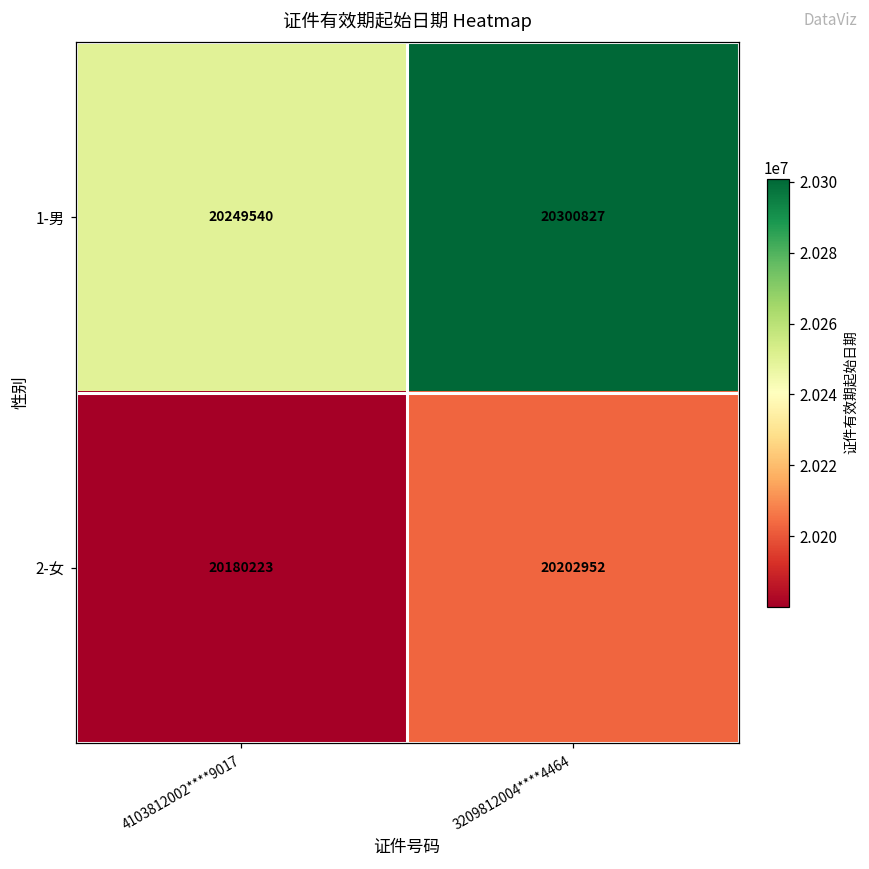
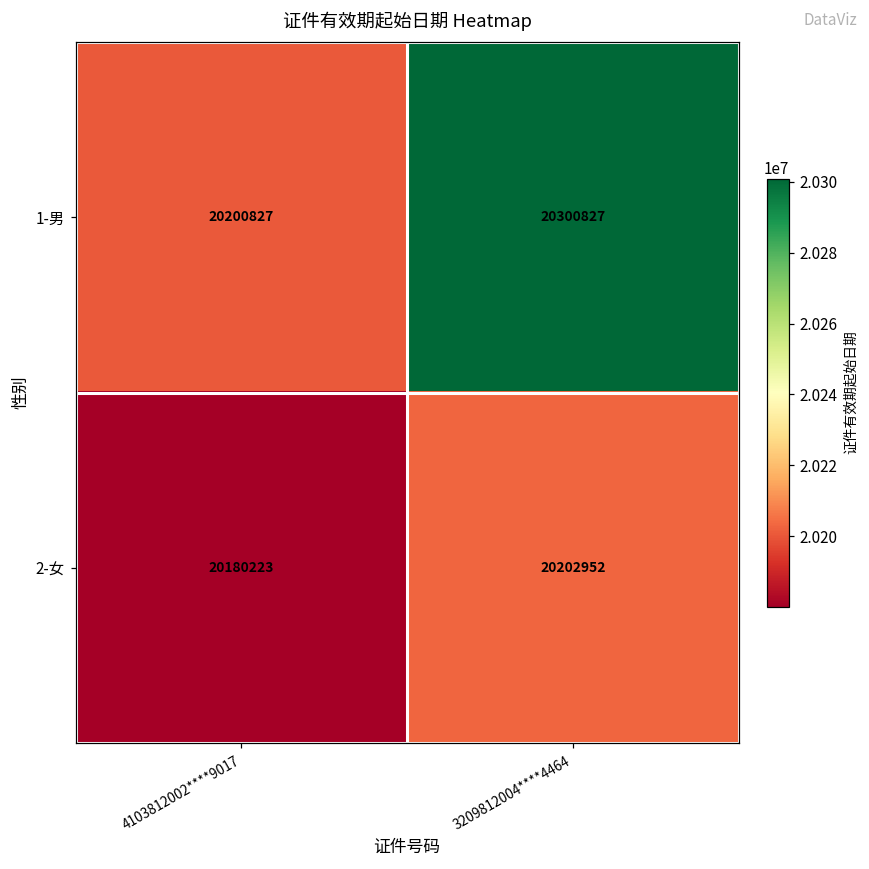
  {
    "1-男": {
-     "4103812002****9017": 20249540,
+     "4103812002****9017": 20200827,
      "3209812004****4464": 20300827
    },
    "2-女": {
      "4103812002****9017": 20180223,
      "3209812004****4464": 20202952
    }
  }
